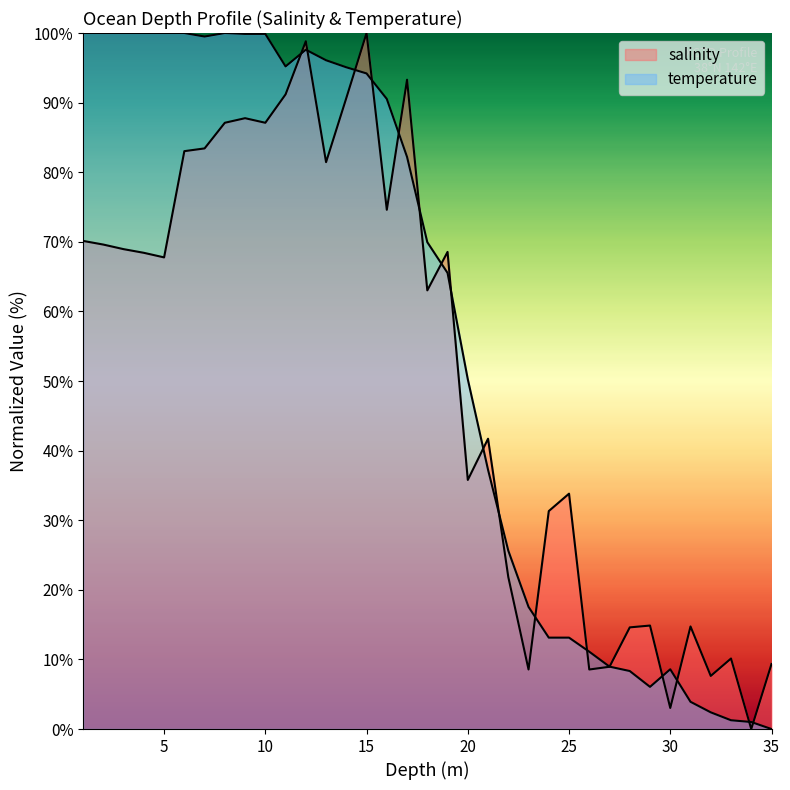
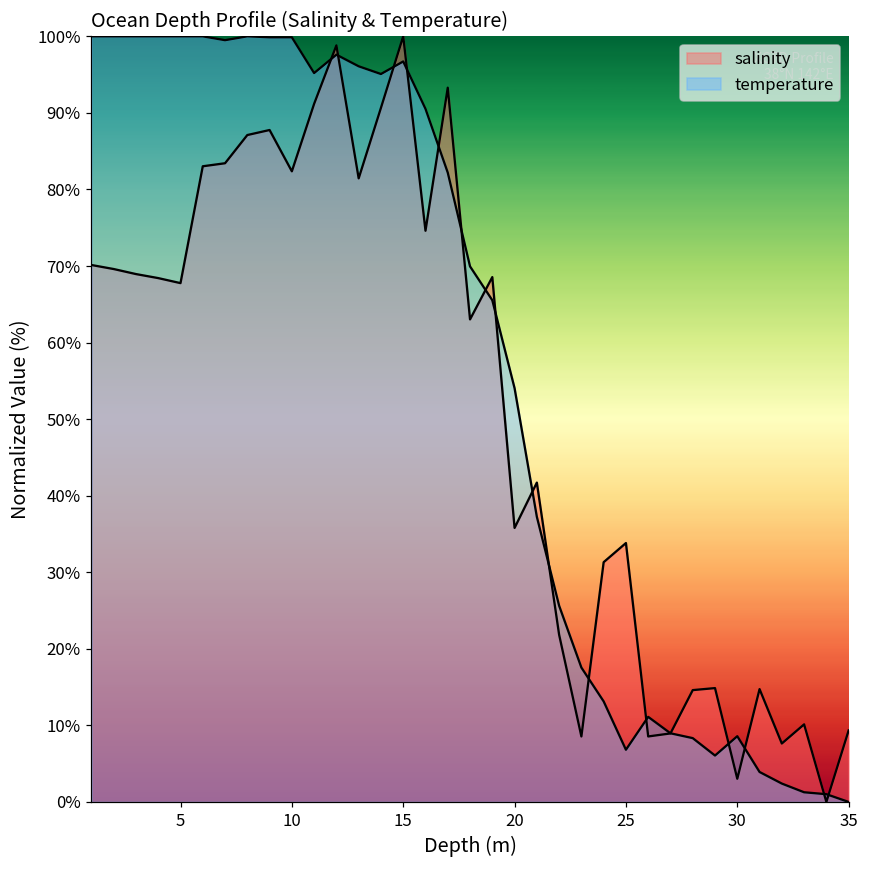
  {
    "salinity": {
      "5": "68%",
-     "10": "87%",
+     "10": "82%",
      "15": "100%",
      "20": "36%",
      "25": "34%",
      "30": "3%",
      "35": "9%"
    },
    "temperature": {
      "5": "100%",
      "10": "100%",
-     "15": "94%",
-     "20": "50%",
-     "25": "13%",
+     "15": "97%",
+     "20": "54%",
+     "25": "7%",
      "30": "9%",
      "35": "0%"
    }
  }
